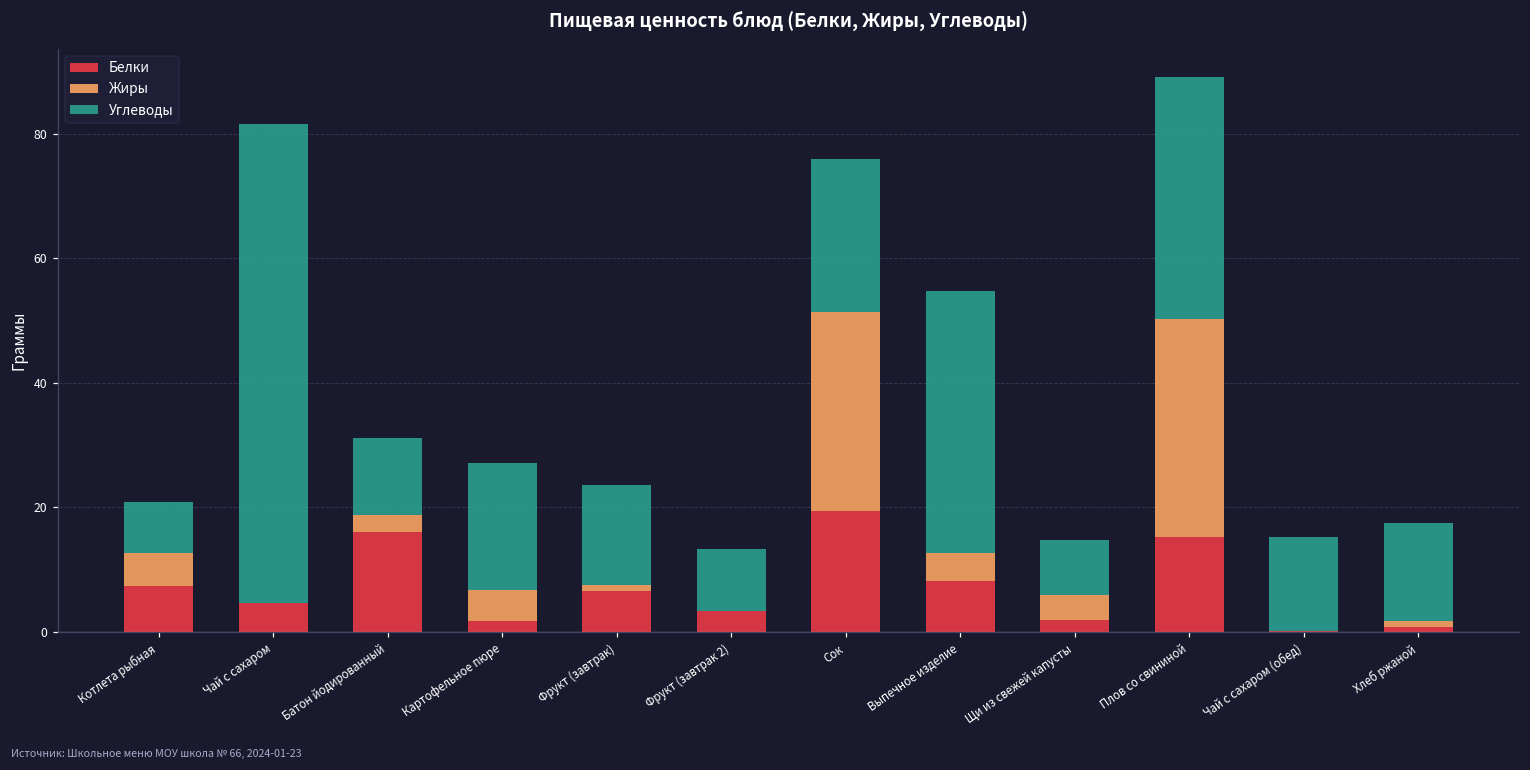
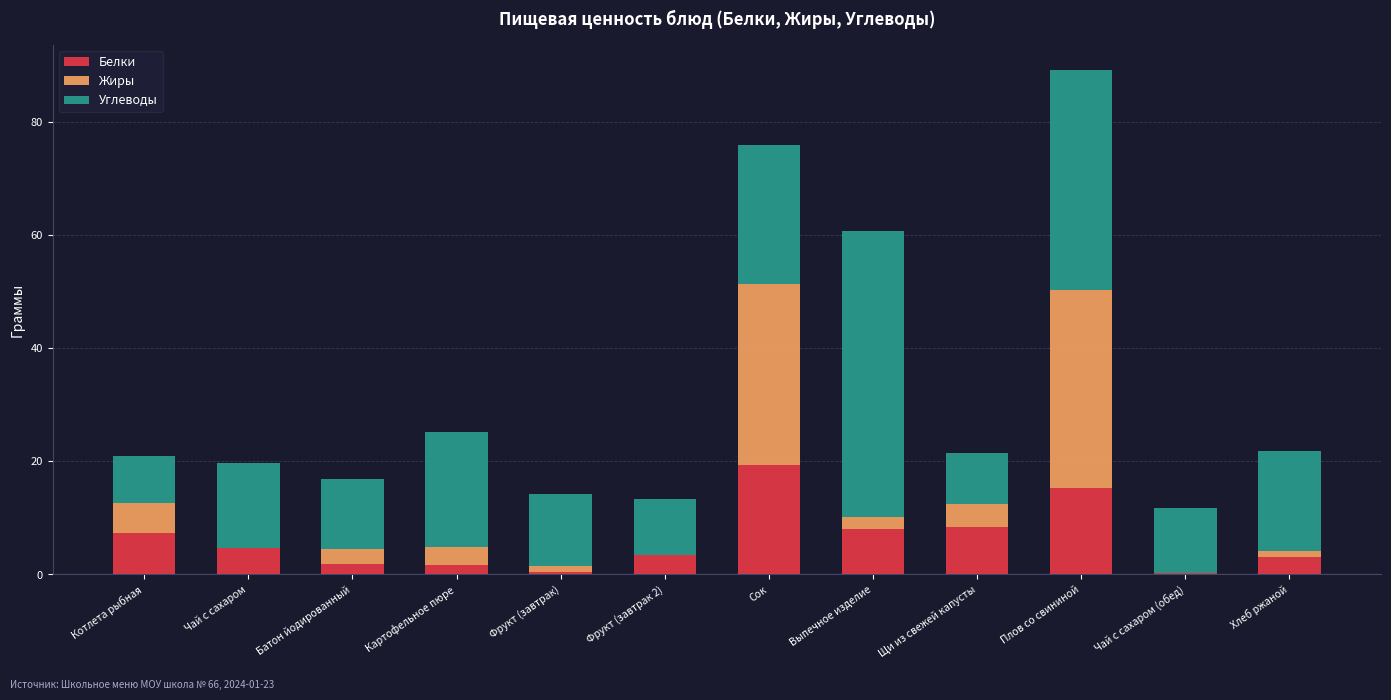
  {
    "Белки": {
      "Котлета рыбная": 7,
      "Чай с сахаром": 5,
-     "Батон йодированный": 16,
+     "Батон йодированный": 2,
      "Картофельное пюре": 2,
-     "Фрукт (завтрак)": 7,
+     "Фрукт (завтрак)": 1,
      "Фрукт (завтрак 2)": 3,
      "Сок": 19,
      "Выпечное изделие": 8,
-     "Щи из свежей капусты": 2,
+     "Щи из свежей капусты": 8,
      "Плов со свининой": 15,
-     "Хлеб ржаной": 1
+     "Хлеб ржаной": 3
    },
    "Жиры": {
      "Котлета рыбная": 5,
      "Чай с сахаром": 0,
      "Батон йодированный": 3,
-     "Картофельное пюре": 5,
+     "Картофельное пюре": 3,
      "Фрукт (завтрак)": 1,
      "Фрукт (завтрак 2)": 0,
      "Сок": 32,
-     "Выпечное изделие": 5,
+     "Выпечное изделие": 2,
      "Щи из свежей капусты": 4,
      "Плов со свининой": 35,
      "Чай с сахаром (обед)": 0,
      "Хлеб ржаной": 1
    },
    "Углеводы": {
      "Котлета рыбная": 8,
-     "Чай с сахаром": 77,
+     "Чай с сахаром": 15,
      "Батон йодированный": 12,
      "Картофельное пюре": 20,
-     "Фрукт (завтрак)": 16,
+     "Фрукт (завтрак)": 13,
      "Фрукт (завтрак 2)": 10,
      "Сок": 25,
-     "Выпечное изделие": 42,
+     "Выпечное изделие": 51,
      "Щи из свежей капусты": 9,
      "Плов со свининой": 39,
-     "Чай с сахаром (обед)": 15,
-     "Хлеб ржаной": 16
+     "Чай с сахаром (обед)": 12,
+     "Хлеб ржаной": 18
    }
  }
